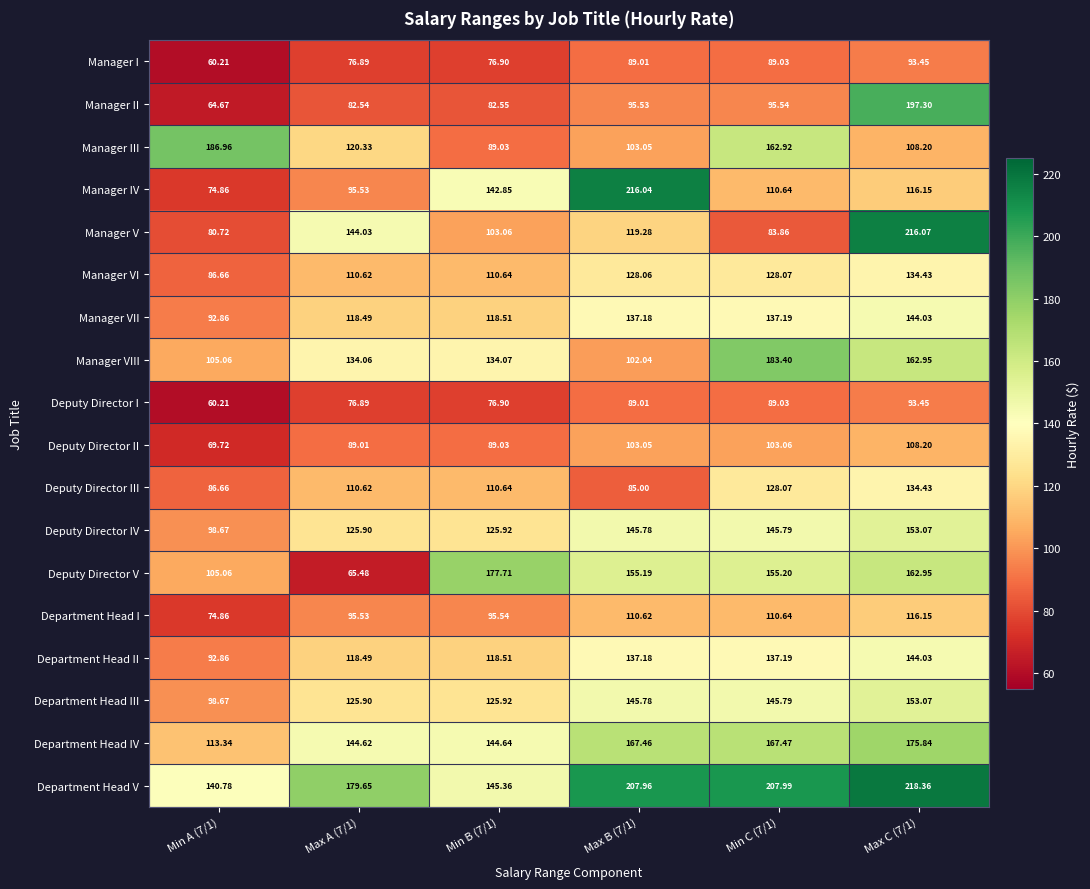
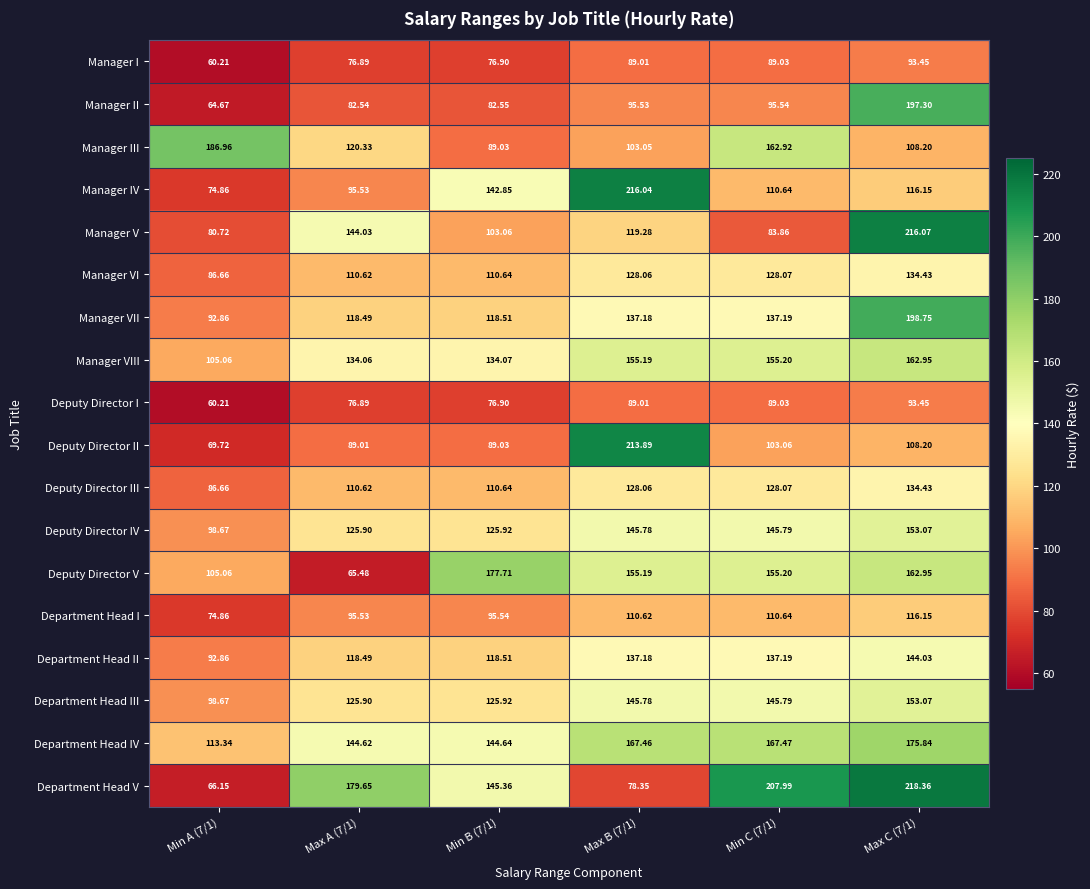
  {
    "Manager I": {
      "Min A (7/1)": 60.21,
      "Max A (7/1)": 76.89,
      "Min B (7/1)": 76.90,
      "Max B (7/1)": 89.01,
      "Min C (7/1)": 89.03,
      "Max C (7/1)": 93.45
    },
    "Manager II": {
      "Min A (7/1)": 64.67,
      "Max A (7/1)": 82.54,
      "Min B (7/1)": 82.55,
      "Max B (7/1)": 95.53,
      "Min C (7/1)": 95.54,
      "Max C (7/1)": 197.30
    },
    "Manager III": {
      "Min A (7/1)": 186.96,
      "Max A (7/1)": 120.33,
      "Min B (7/1)": 89.03,
      "Max B (7/1)": 103.05,
      "Min C (7/1)": 162.92,
      "Max C (7/1)": 108.20
    },
    "Manager IV": {
      "Min A (7/1)": 74.86,
      "Max A (7/1)": 95.53,
      "Min B (7/1)": 142.85,
      "Max B (7/1)": 216.04,
      "Min C (7/1)": 110.64,
      "Max C (7/1)": 116.15
    },
    "Manager V": {
      "Min A (7/1)": 80.72,
      "Max A (7/1)": 144.03,
      "Min B (7/1)": 103.06,
      "Max B (7/1)": 119.28,
      "Min C (7/1)": 83.86,
      "Max C (7/1)": 216.07
    },
    "Manager VI": {
      "Min A (7/1)": 86.66,
      "Max A (7/1)": 110.62,
      "Min B (7/1)": 110.64,
      "Max B (7/1)": 128.06,
      "Min C (7/1)": 128.07,
      "Max C (7/1)": 134.43
    },
    "Manager VII": {
      "Min A (7/1)": 92.86,
      "Max A (7/1)": 118.49,
      "Min B (7/1)": 118.51,
      "Max B (7/1)": 137.18,
      "Min C (7/1)": 137.19,
-     "Max C (7/1)": 144.03
+     "Max C (7/1)": 198.75
    },
    "Manager VIII": {
      "Min A (7/1)": 105.06,
      "Max A (7/1)": 134.06,
      "Min B (7/1)": 134.07,
-     "Max B (7/1)": 102.04,
-     "Min C (7/1)": 183.40,
+     "Max B (7/1)": 155.19,
+     "Min C (7/1)": 155.20,
      "Max C (7/1)": 162.95
    },
    "Deputy Director I": {
      "Min A (7/1)": 60.21,
      "Max A (7/1)": 76.89,
      "Min B (7/1)": 76.90,
      "Max B (7/1)": 89.01,
      "Min C (7/1)": 89.03,
      "Max C (7/1)": 93.45
    },
    "Deputy Director II": {
      "Min A (7/1)": 69.72,
      "Max A (7/1)": 89.01,
      "Min B (7/1)": 89.03,
-     "Max B (7/1)": 103.05,
+     "Max B (7/1)": 213.89,
      "Min C (7/1)": 103.06,
      "Max C (7/1)": 108.20
    },
    "Deputy Director III": {
      "Min A (7/1)": 86.66,
      "Max A (7/1)": 110.62,
      "Min B (7/1)": 110.64,
-     "Max B (7/1)": 85.00,
+     "Max B (7/1)": 128.06,
      "Min C (7/1)": 128.07,
      "Max C (7/1)": 134.43
    },
    "Deputy Director IV": {
      "Min A (7/1)": 98.67,
      "Max A (7/1)": 125.90,
      "Min B (7/1)": 125.92,
      "Max B (7/1)": 145.78,
      "Min C (7/1)": 145.79,
      "Max C (7/1)": 153.07
    },
    "Deputy Director V": {
      "Min A (7/1)": 105.06,
      "Max A (7/1)": 65.48,
      "Min B (7/1)": 177.71,
      "Max B (7/1)": 155.19,
      "Min C (7/1)": 155.20,
      "Max C (7/1)": 162.95
    },
    "Department Head I": {
      "Min A (7/1)": 74.86,
      "Max A (7/1)": 95.53,
      "Min B (7/1)": 95.54,
      "Max B (7/1)": 110.62,
      "Min C (7/1)": 110.64,
      "Max C (7/1)": 116.15
    },
    "Department Head II": {
      "Min A (7/1)": 92.86,
      "Max A (7/1)": 118.49,
      "Min B (7/1)": 118.51,
      "Max B (7/1)": 137.18,
      "Min C (7/1)": 137.19,
      "Max C (7/1)": 144.03
    },
    "Department Head III": {
      "Min A (7/1)": 98.67,
      "Max A (7/1)": 125.90,
      "Min B (7/1)": 125.92,
      "Max B (7/1)": 145.78,
      "Min C (7/1)": 145.79,
      "Max C (7/1)": 153.07
    },
    "Department Head IV": {
      "Min A (7/1)": 113.34,
      "Max A (7/1)": 144.62,
      "Min B (7/1)": 144.64,
      "Max B (7/1)": 167.46,
      "Min C (7/1)": 167.47,
      "Max C (7/1)": 175.84
    },
    "Department Head V": {
-     "Min A (7/1)": 140.78,
+     "Min A (7/1)": 66.15,
      "Max A (7/1)": 179.65,
      "Min B (7/1)": 145.36,
-     "Max B (7/1)": 207.96,
+     "Max B (7/1)": 78.35,
      "Min C (7/1)": 207.99,
      "Max C (7/1)": 218.36
    }
  }
